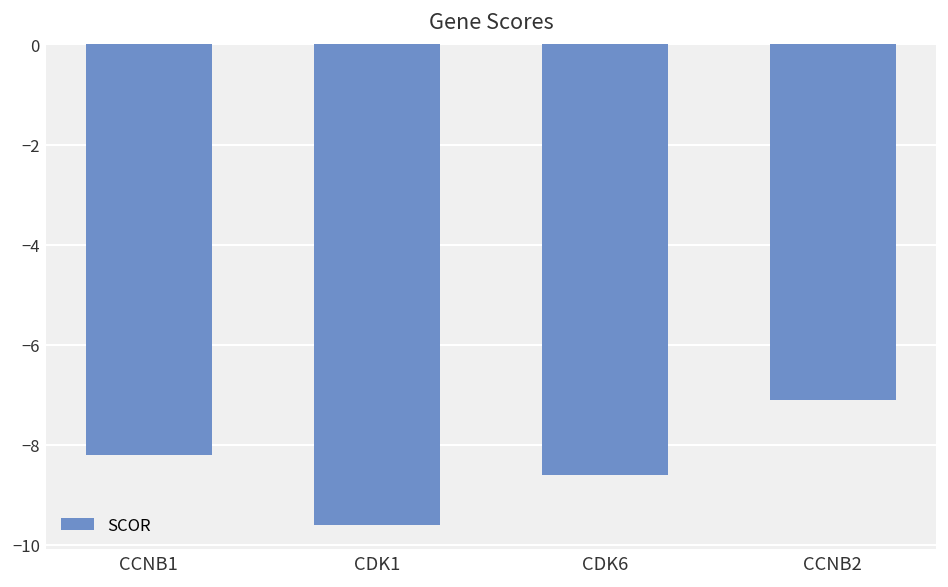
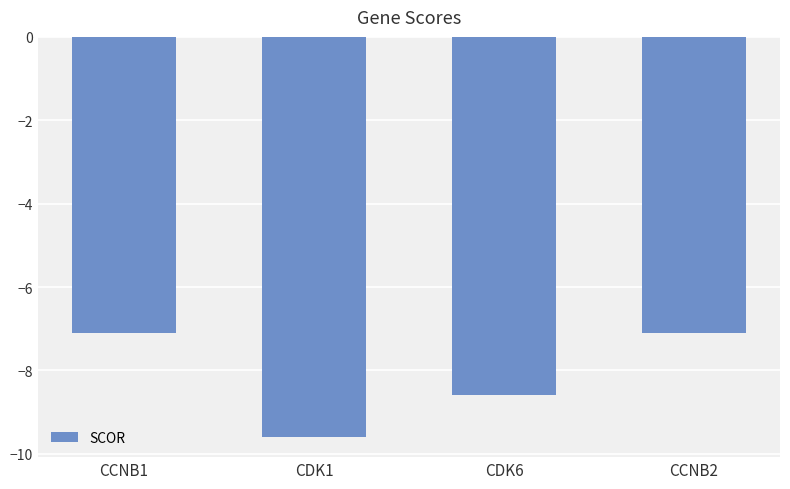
  {
-   "CCNB1": -8.2,
+   "CCNB1": -7.1,
    "CDK1": -9.6,
    "CDK6": -8.6,
    "CCNB2": -7.1
  }
